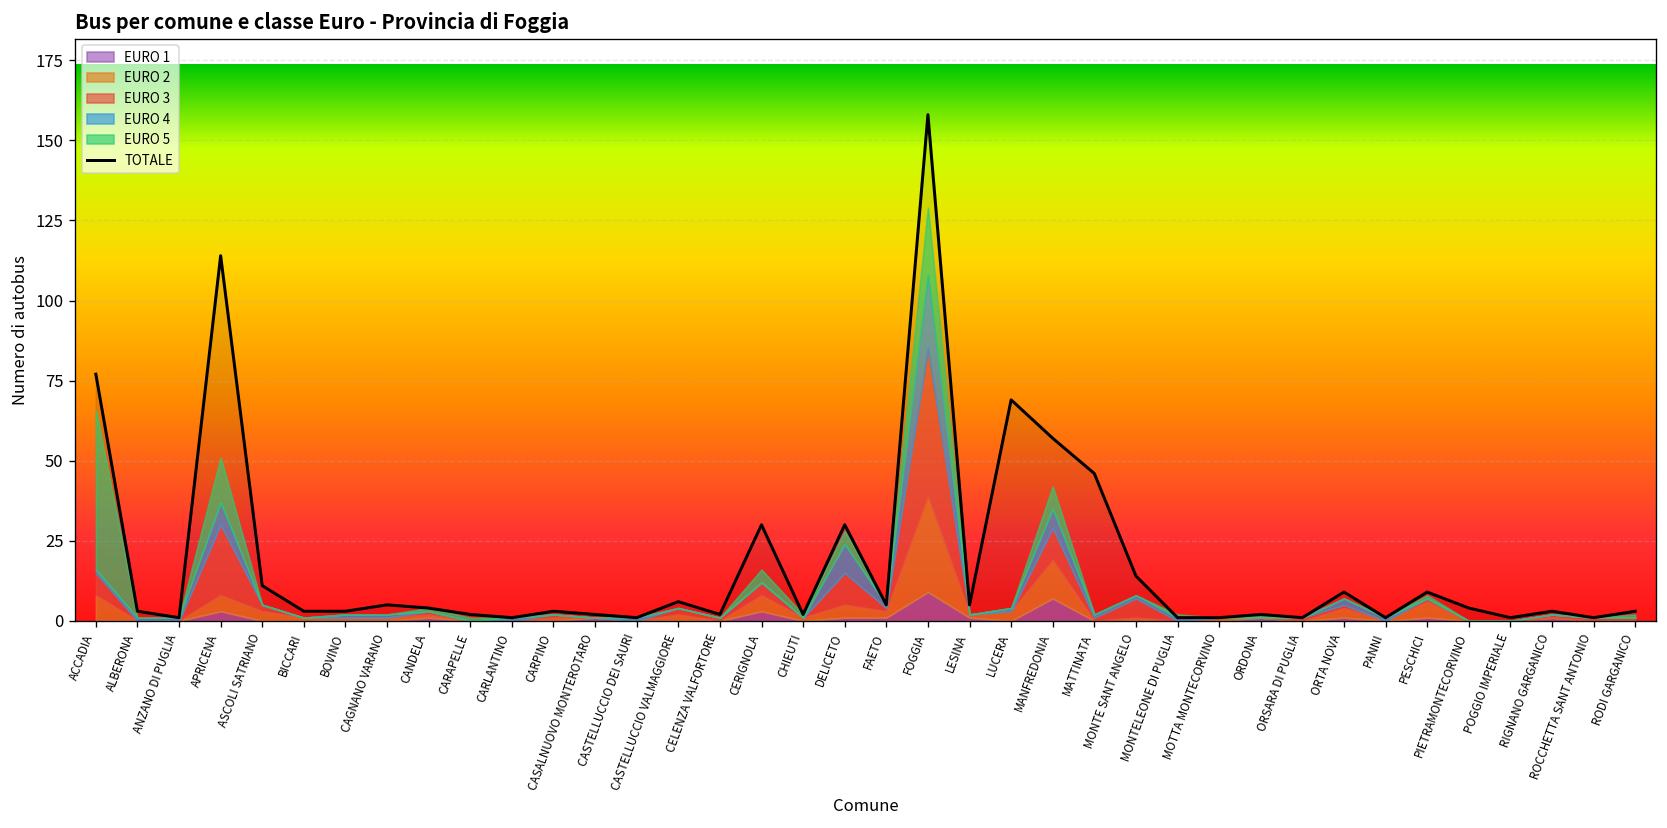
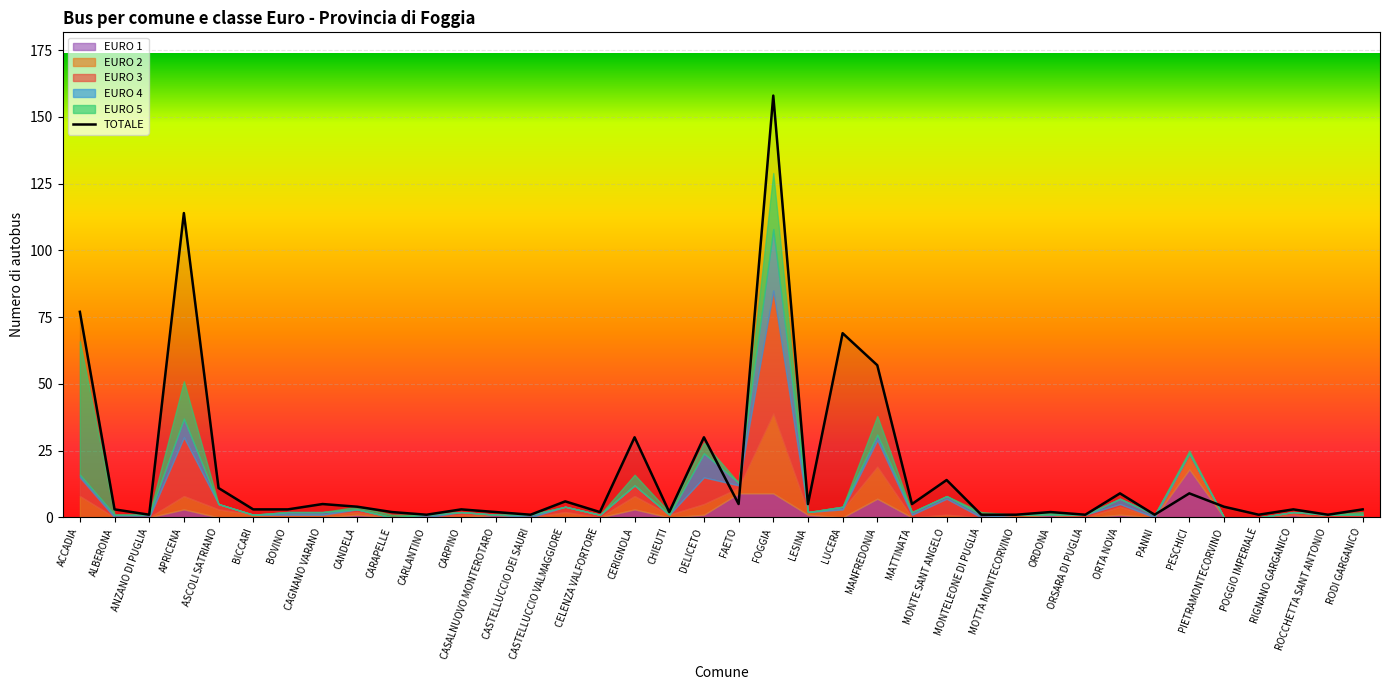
  {
    "TOTALE": {
      "ACCADIA": 77,
      "ALBERONA": 3,
      "APRICENA": 114,
      "ASCOLI SATRIANO": 11,
      "BICCARI": 3,
      "BOVINO": 3,
      "CAGNANO VARANO": 5,
      "CARAPELLE": 2,
      "CARPINO": 3,
      "CASALNUOVO MONTEROTARO": 2,
      "CASTELLUCCIO VALMAGGIORE": 6,
      "CELENZA VALFORTORE": 2,
      "CERIGNOLA": 30,
      "DELICETO": 30,
      "FOGGIA": 158,
      "LESINA": 5,
      "LUCERA": 69,
      "MANFREDONIA": 57,
-     "MATTINATA": 46,
+     "MATTINATA": 5,
      "MONTE SANT ANGELO": 14,
      "ORTA NOVA": 9,
      "PESCHICI": 9,
      "PIETRAMONTECORVINO": 4,
      "POGGIO IMPERIALE": 1,
      "RIGNANO GARGANICO": 3,
      "RODI GARGANICO": 3
    },
    "EURO 1": {
-     "FAETO": 1,
-     "PESCHICI": 1
+     "FAETO": 9,
+     "PESCHICI": 18
    },
    "EURO 4": {
-     "MANFREDONIA": 6
+     "MANFREDONIA": 2
    },
    "EURO 5": {
      "MONTELEONE DI PUGLIA": 1
    }
  }
